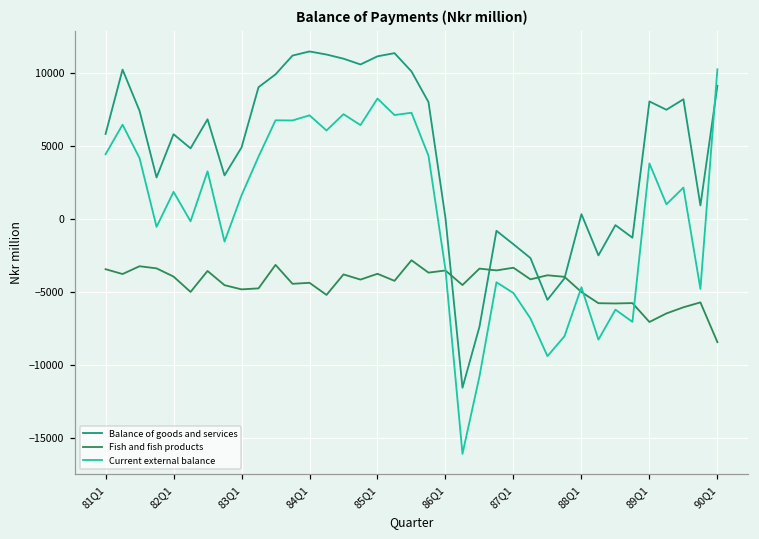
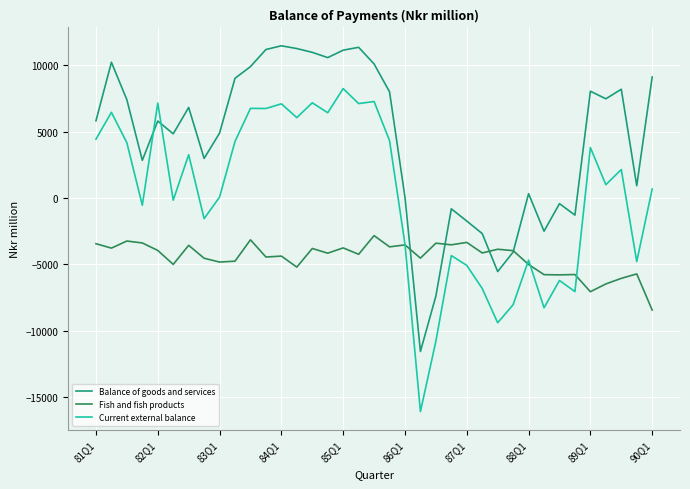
  {
    "Current external balance": {
      "81Q1": 4400,
-     "82Q1": 1900,
-     "83Q1": 1600,
+     "82Q1": 7200,
+     "83Q1": 100,
      "84Q1": 7100,
      "85Q1": 8200,
      "87Q1": -5100,
      "88Q1": -4700,
      "89Q1": 3800,
-     "90Q1": 10200
+     "90Q1": 700
    }
  }
